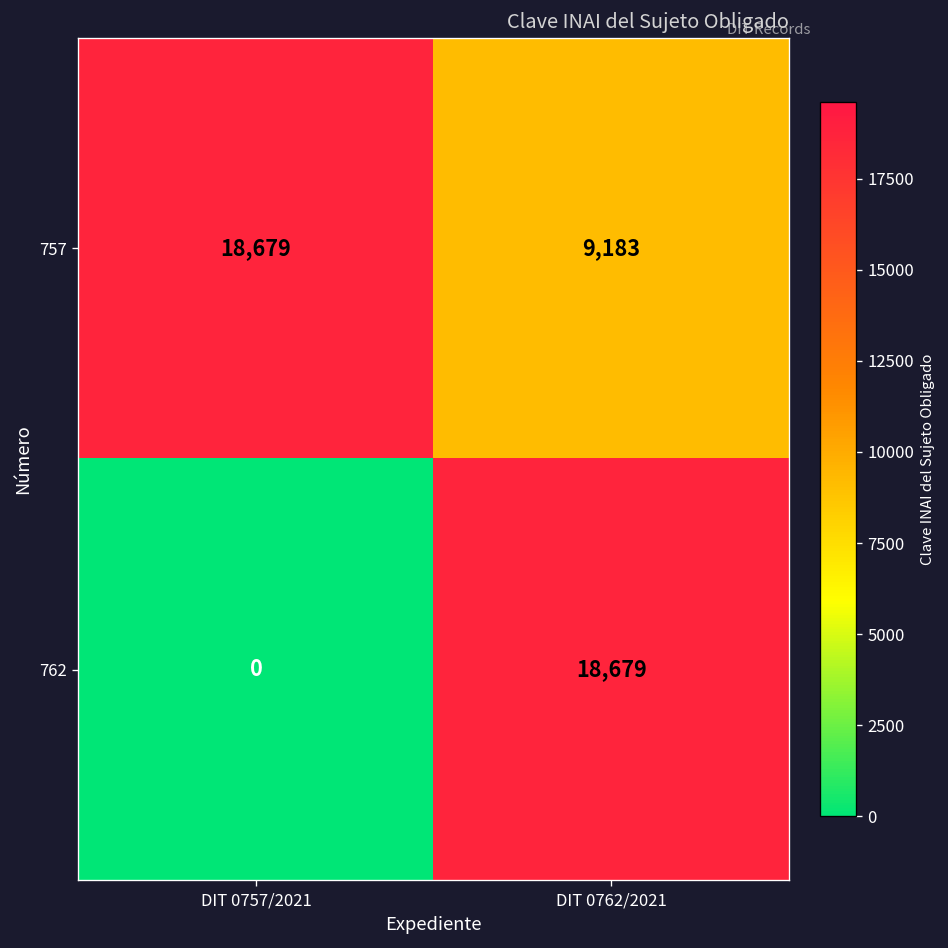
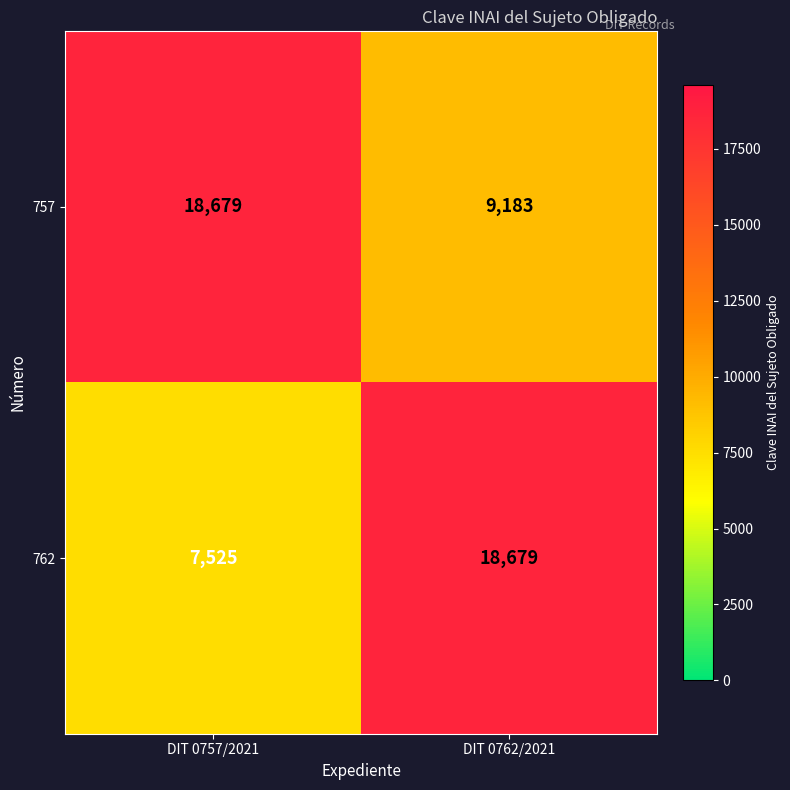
  {
    "757": {
      "DIT 0757/2021": "18,679",
      "DIT 0762/2021": "9,183"
    },
    "762": {
-     "DIT 0757/2021": "0",
+     "DIT 0757/2021": "7,525",
      "DIT 0762/2021": "18,679"
    }
  }
